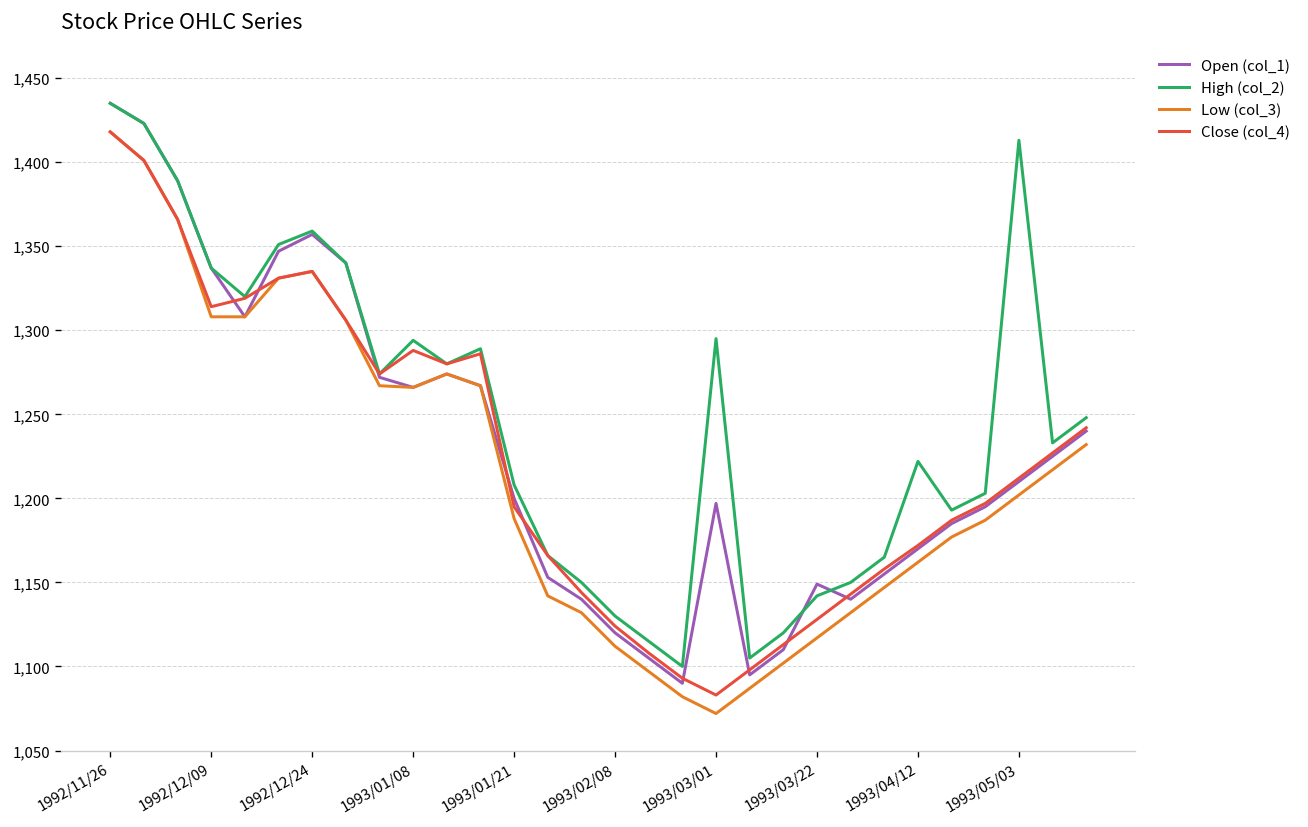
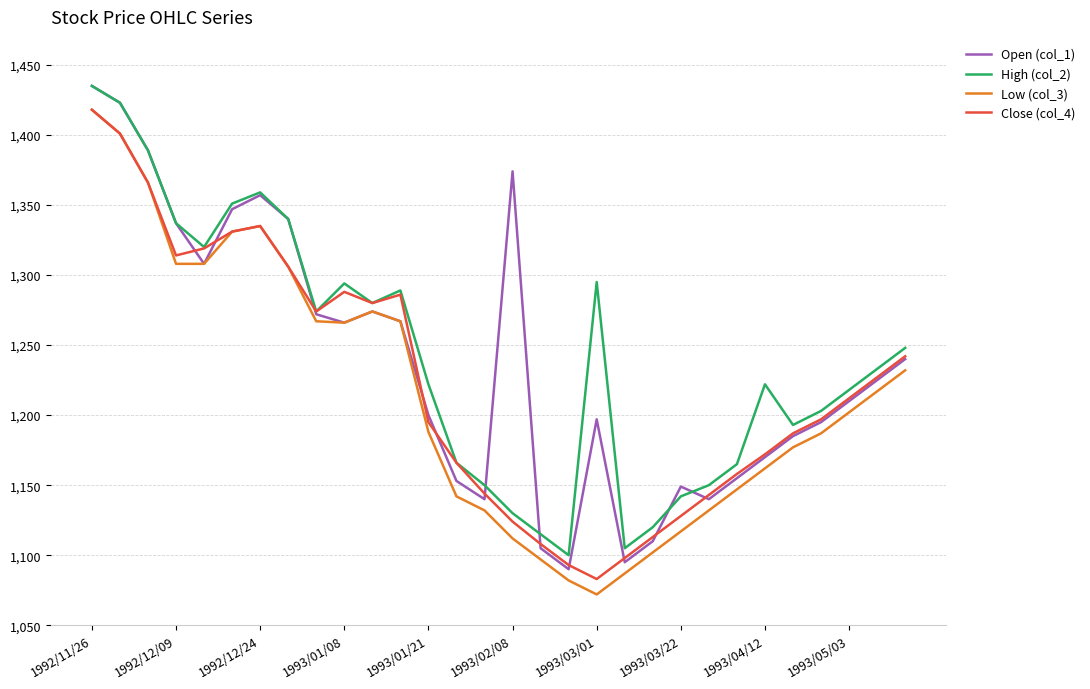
  {
    "Open (col_1)": {
      "1992/12/24": "1,357",
      "1993/01/21": "1,200",
-     "1993/02/08": "1,120",
+     "1993/02/08": "1,374",
      "1993/03/01": "1,197",
      "1993/03/22": "1,149",
      "1993/04/12": "1,170",
      "1993/05/03": "1,210"
    },
    "High (col_2)": {
      "1992/12/24": "1,359",
      "1993/01/08": "1,294",
-     "1993/01/21": "1,208",
+     "1993/01/21": "1,222",
      "1993/02/08": "1,130",
      "1993/03/01": "1,295",
      "1993/03/22": "1,142",
      "1993/04/12": "1,222",
-     "1993/05/03": "1,413"
+     "1993/05/03": "1,218"
    }
  }
